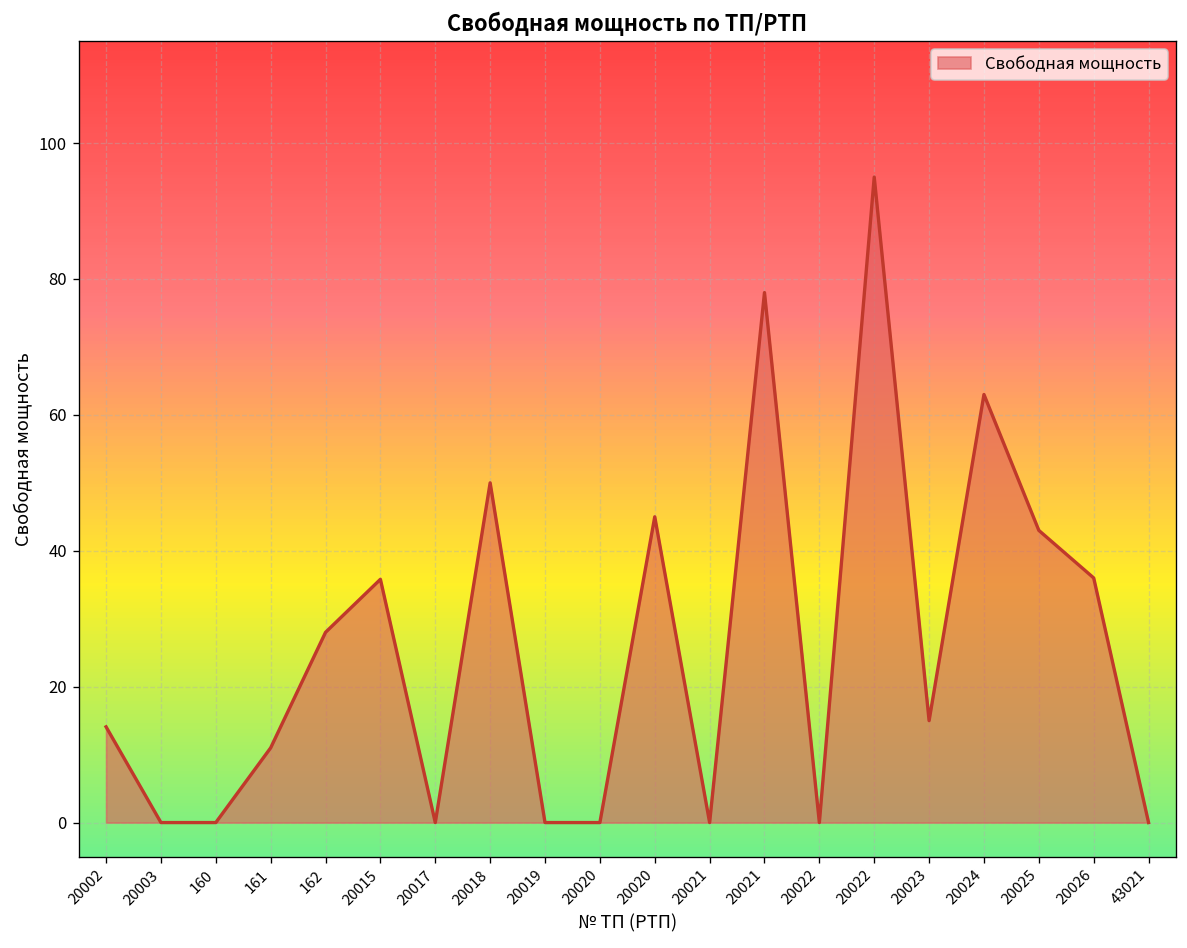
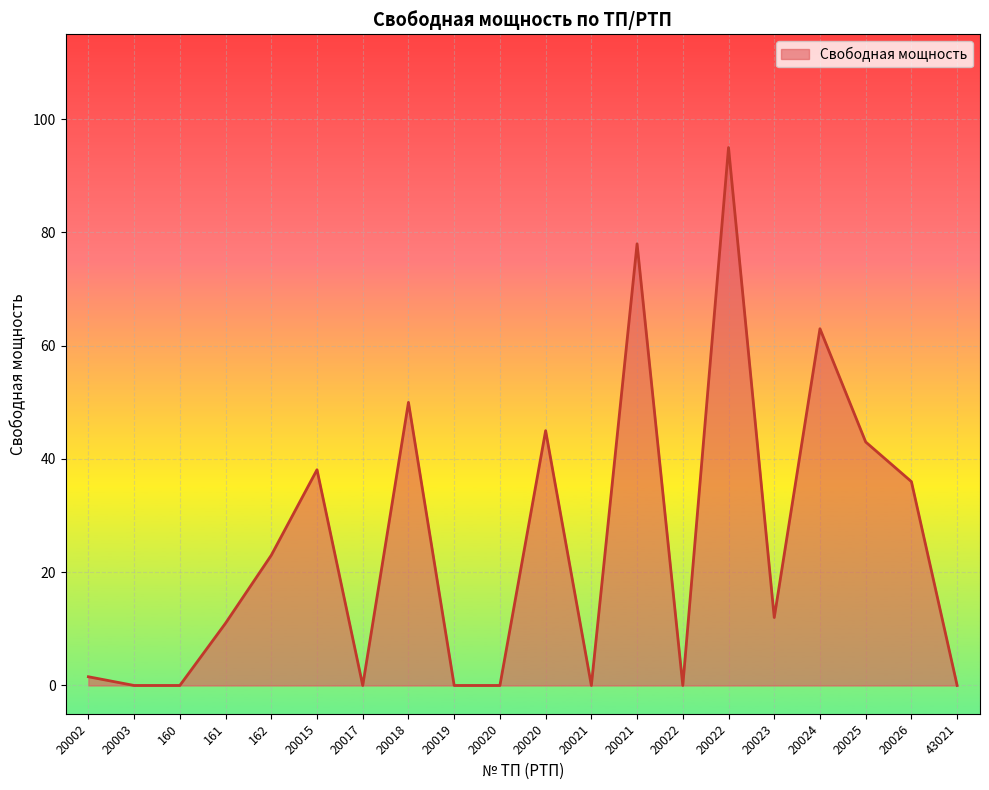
  {
-   "20002": 14,
+   "20002": 2,
    "20003": 0,
    "160": 0,
    "161": 11,
-   "162": 28,
-   "20015": 36,
+   "162": 23,
+   "20015": 38,
    "20017": 0,
    "20018": 50,
    "20019": 0,
-   "20023": 15,
+   "20023": 12,
    "20024": 63,
    "20025": 43,
    "20026": 36,
    "43021": 0
  }
